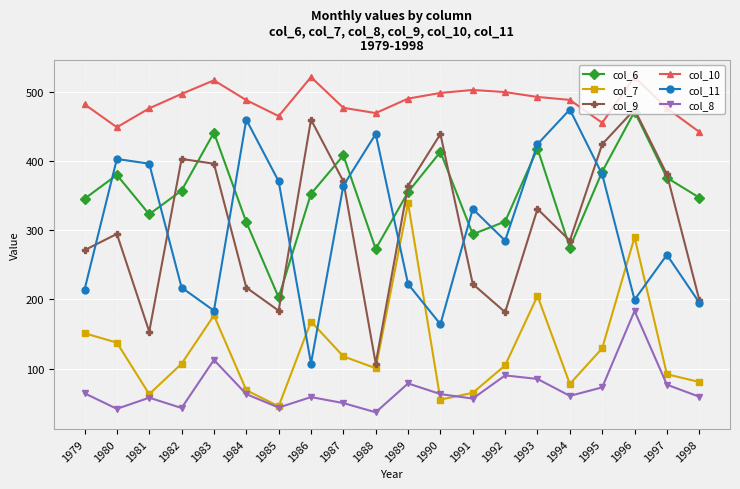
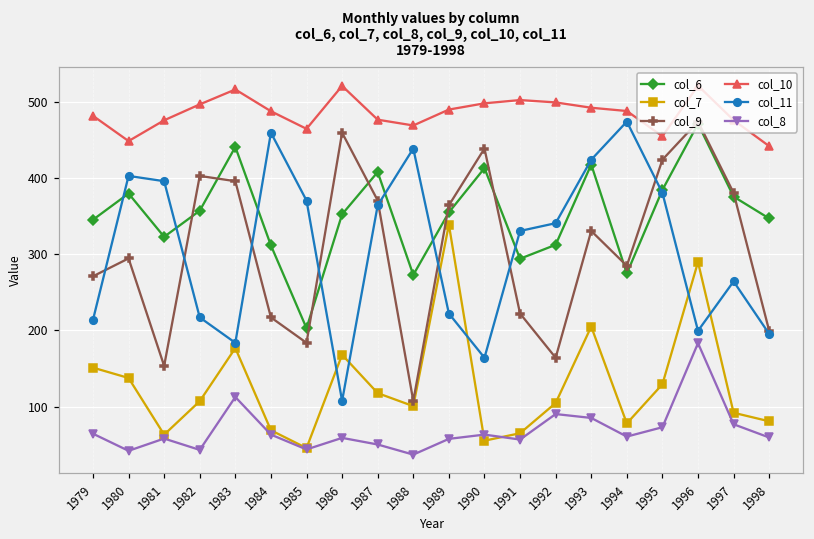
  {
    "col_6": {
      "1979": 350,
      "1980": 380,
      "1981": 320,
      "1982": 360,
      "1983": 440,
      "1984": 310,
      "1985": 200,
      "1986": 350,
      "1987": 410,
      "1988": 270,
      "1989": 360,
      "1990": 410,
      "1991": 290,
      "1992": 310,
      "1993": 420,
      "1994": 270,
      "1995": 380,
      "1997": 380,
      "1998": 350
    },
    "col_7": {
      "1979": 150,
      "1980": 140,
      "1981": 60,
      "1982": 110,
      "1983": 180,
      "1984": 70,
      "1986": 170,
      "1987": 120,
      "1988": 100,
      "1989": 340,
      "1990": 60,
      "1991": 60,
      "1992": 100,
      "1993": 210,
      "1994": 80,
      "1995": 130,
      "1996": 290,
      "1997": 90,
      "1998": 80
    },
    "col_9": {
      "1979": 270,
      "1980": 290,
      "1981": 150,
      "1982": 400,
      "1983": 400,
      "1984": 220,
      "1985": 180,
      "1986": 460,
      "1987": 370,
      "1988": 110,
      "1989": 360,
      "1990": 440,
      "1991": 220,
-     "1992": 180,
+     "1992": 160,
      "1993": 330,
      "1994": 280,
      "1995": 420,
      "1997": 380,
      "1998": 200
    },
    "col_10": {
      "1979": 480,
      "1980": 450,
      "1981": 480,
      "1982": 500,
      "1983": 520,
      "1984": 490,
      "1985": 460,
      "1986": 520,
      "1987": 480,
      "1988": 470,
      "1989": 490,
      "1990": 500,
      "1991": 500,
      "1992": 500,
      "1993": 490,
      "1994": 490,
      "1995": 460,
      "1998": 440
    },
    "col_11": {
      "1979": 210,
      "1980": 400,
      "1981": 400,
      "1982": 220,
      "1983": 180,
      "1984": 460,
      "1985": 370,
      "1986": 110,
      "1987": 360,
      "1988": 440,
      "1989": 220,
      "1990": 160,
      "1991": 330,
-     "1992": 280,
+     "1992": 340,
      "1993": 420,
      "1994": 470,
      "1995": 380,
      "1996": 200,
      "1997": 260,
      "1998": 200
    },
    "col_8": {
      "1979": 60,
      "1980": 40,
      "1981": 60,
      "1982": 40,
      "1983": 110,
      "1984": 60,
      "1986": 60,
      "1987": 50,
      "1988": 40,
-     "1989": 80,
+     "1989": 60,
      "1990": 60,
      "1991": 60,
      "1992": 90,
      "1993": 90,
      "1994": 60,
      "1995": 70,
      "1996": 180,
      "1997": 80,
      "1998": 60
    }
  }
